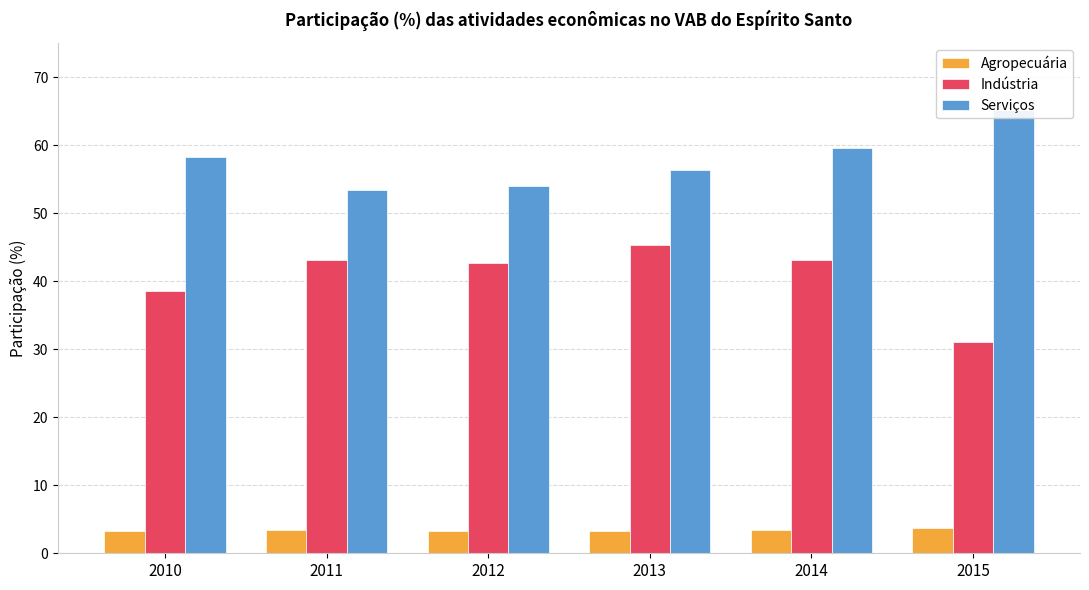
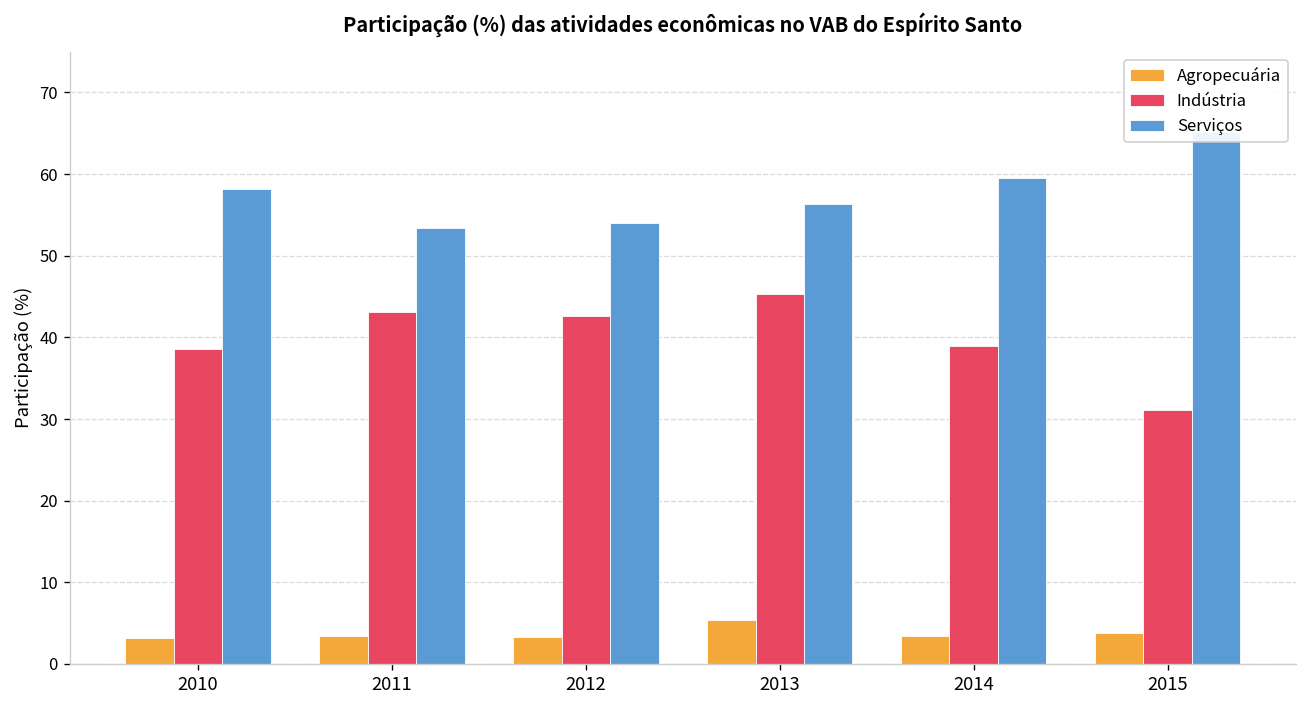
  {
    "Agropecuária": {
      "2010": 3,
      "2011": 3,
      "2012": 3,
-     "2013": 3,
+     "2013": 5,
      "2014": 3,
      "2015": 4
    },
    "Indústria": {
      "2010": 39,
      "2011": 43,
      "2012": 43,
      "2013": 45,
-     "2014": 43,
+     "2014": 39,
      "2015": 31
    },
    "Serviços": {
      "2010": 58,
      "2011": 53,
      "2012": 54,
      "2013": 56,
      "2014": 60
    }
  }
